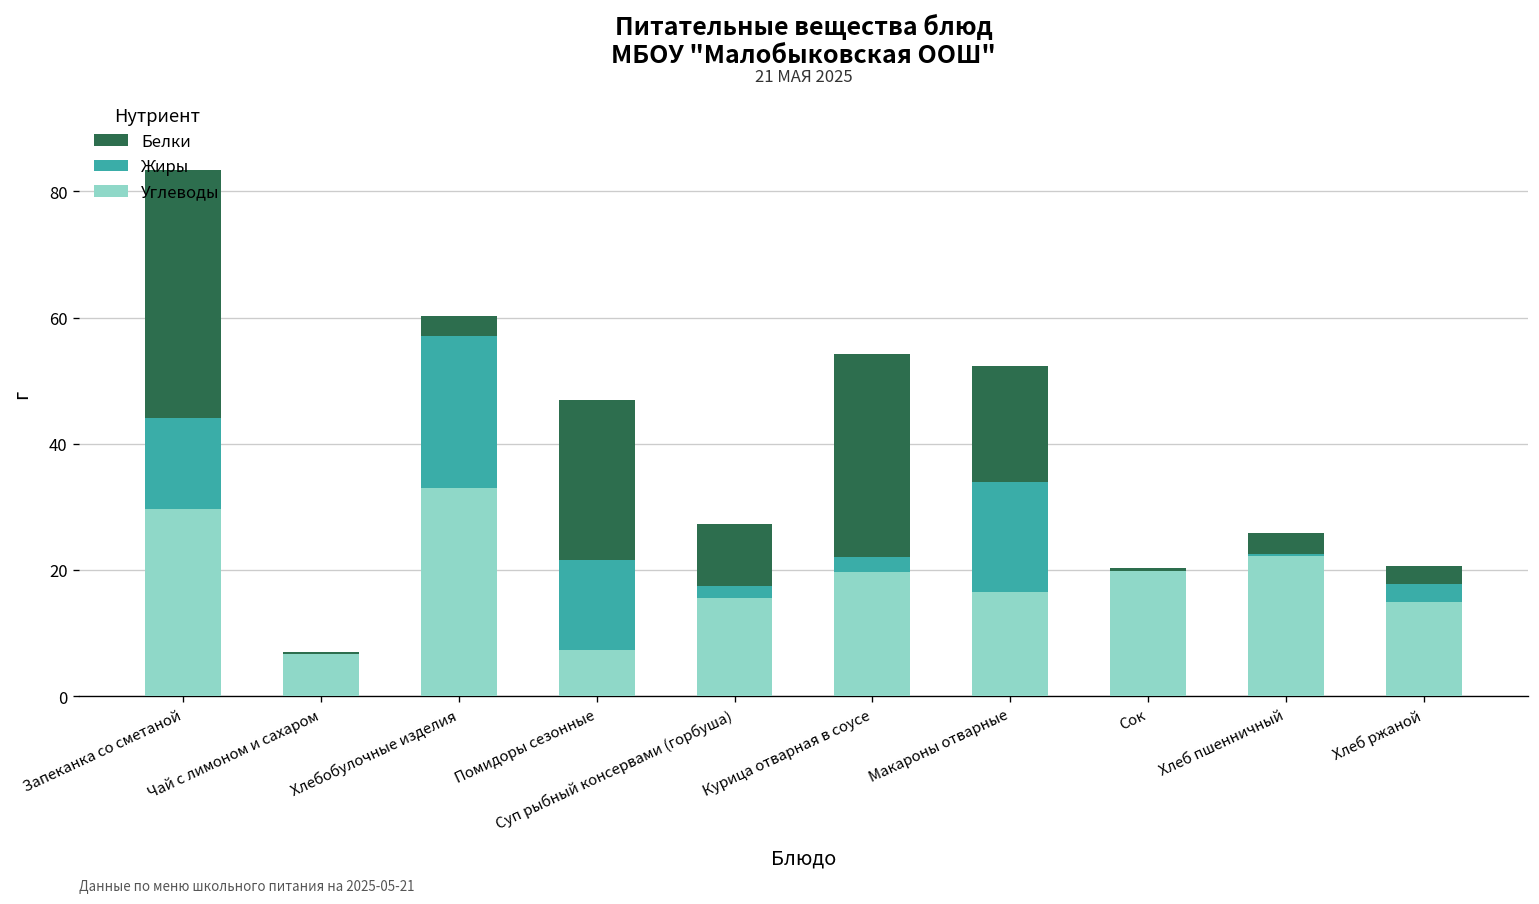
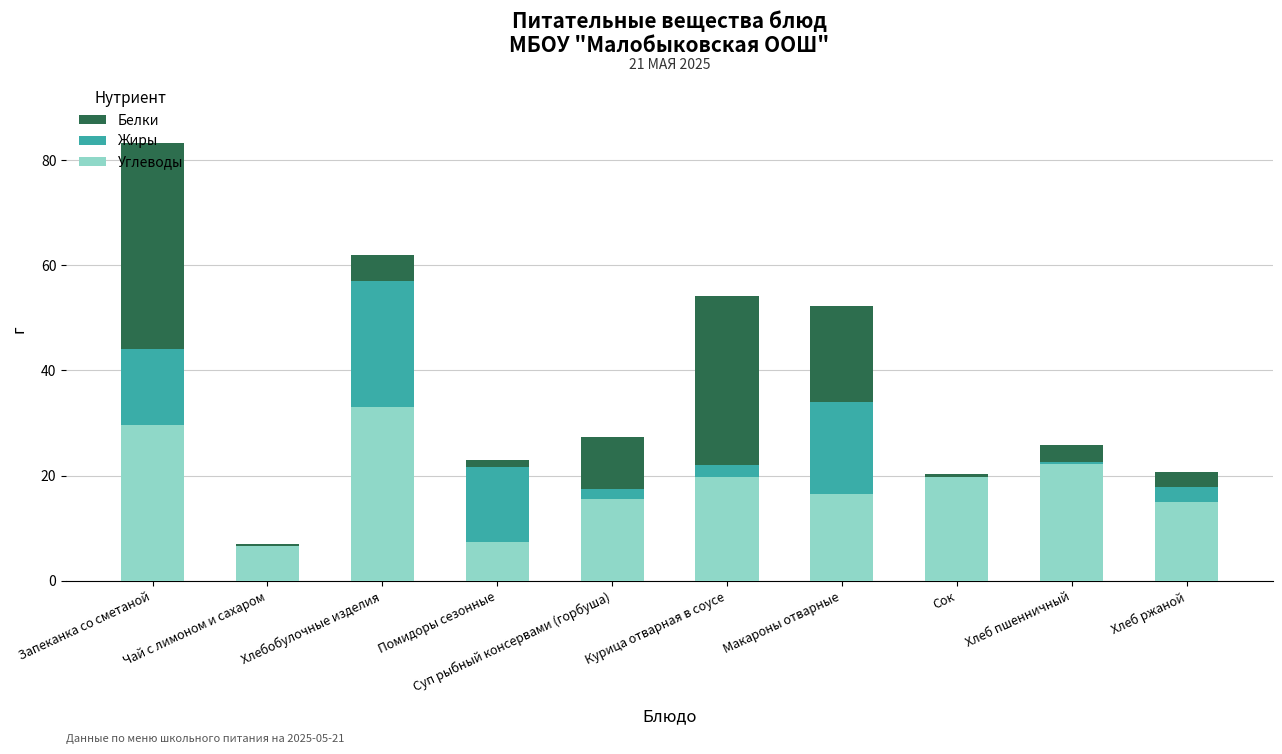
  {
    "Углеводы": {
      "Запеканка со сметаной": 30,
      "Чай с лимоном и сахаром": 7,
      "Хлебобулочные изделия": 33,
      "Помидоры сезонные": 7,
      "Суп рыбный консервами (горбуша)": 16,
      "Курица отварная в соусе": 20,
      "Макароны отварные": 17,
      "Сок": 20,
      "Хлеб пшенничный": 22,
      "Хлеб ржаной": 15
    },
    "Жиры": {
      "Запеканка со сметаной": 14,
      "Чай с лимоном и сахаром": 0,
      "Хлебобулочные изделия": 24,
      "Помидоры сезонные": 14,
      "Суп рыбный консервами (горбуша)": 2,
      "Курица отварная в соусе": 2,
      "Макароны отварные": 18,
      "Сок": 0,
      "Хлеб ржаной": 3
    },
    "Белки": {
      "Запеканка со сметаной": 39,
-     "Хлебобулочные изделия": 3,
-     "Помидоры сезонные": 25,
+     "Хлебобулочные изделия": 5,
+     "Помидоры сезонные": 1,
      "Суп рыбный консервами (горбуша)": 10,
      "Курица отварная в соусе": 32,
      "Макароны отварные": 18,
      "Сок": 1,
      "Хлеб пшенничный": 3,
      "Хлеб ржаной": 3
    }
  }
